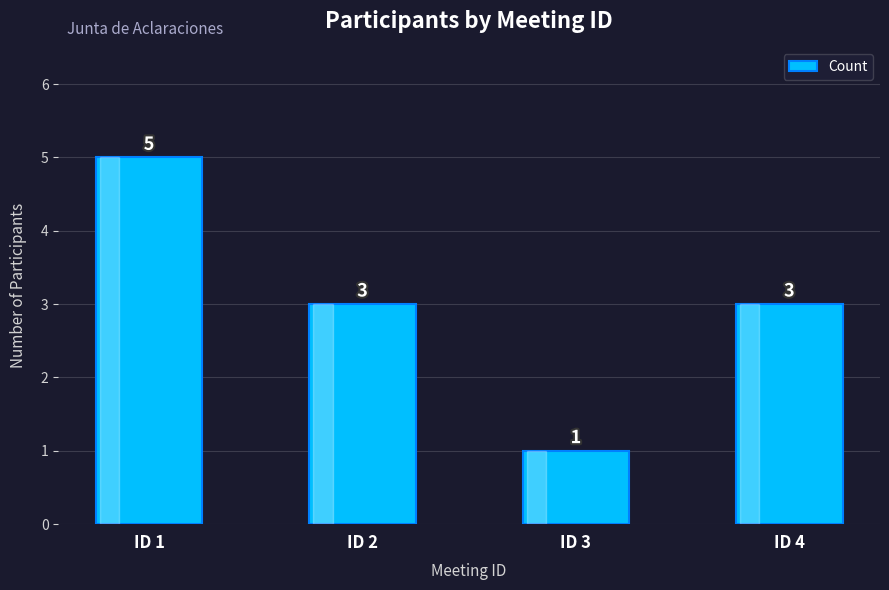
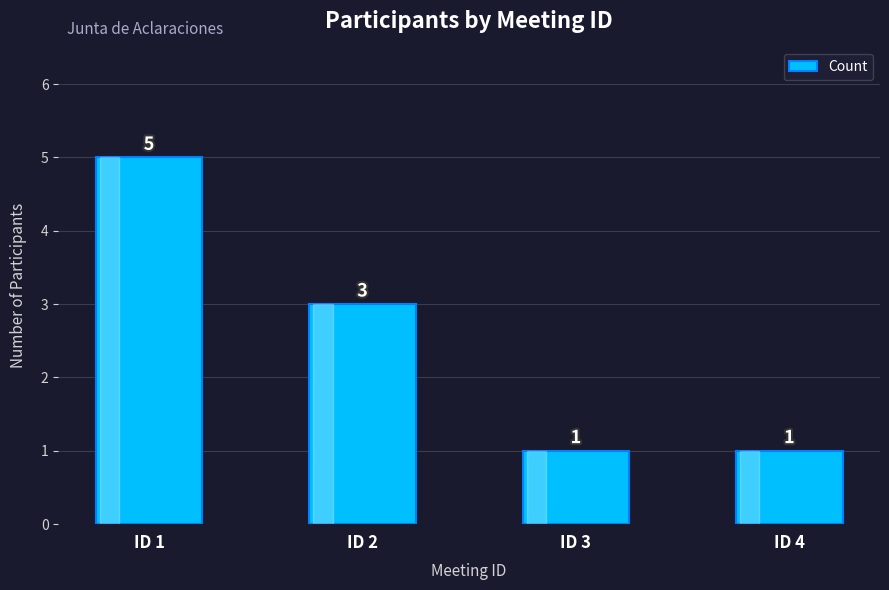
  {
    "ID 1": 5,
    "ID 2": 3,
    "ID 3": 1,
-   "ID 4": 3
+   "ID 4": 1
  }
